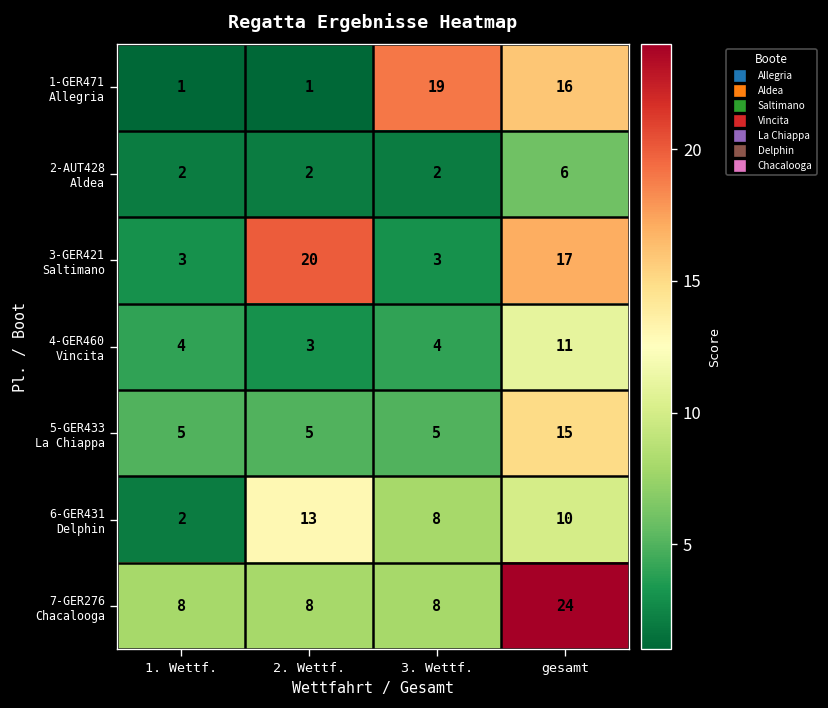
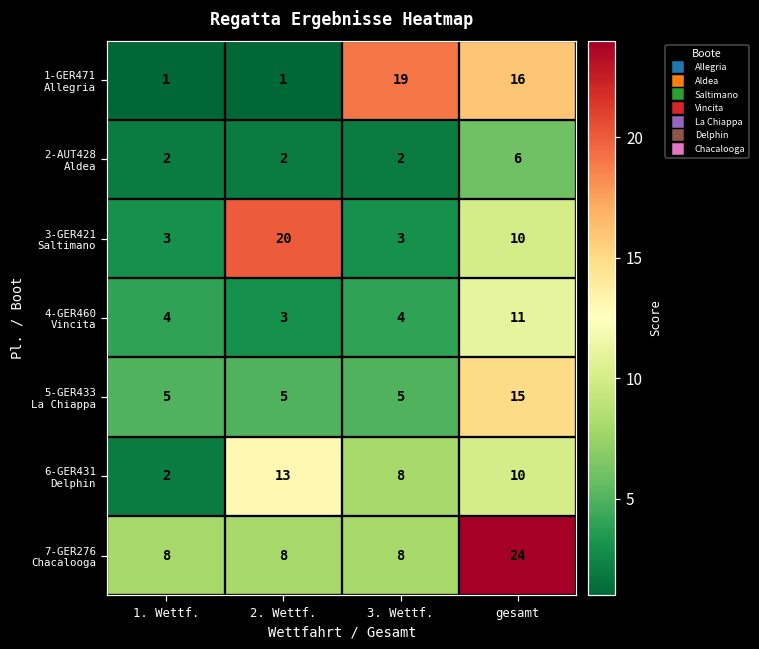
  {
    "1-GER471 Allegria": {
      "1. Wettf.": 1,
      "2. Wettf.": 1,
      "3. Wettf.": 19,
      "gesamt": 16
    },
    "2-AUT428 Aldea": {
      "1. Wettf.": 2,
      "2. Wettf.": 2,
      "3. Wettf.": 2,
      "gesamt": 6
    },
    "3-GER421 Saltimano": {
      "1. Wettf.": 3,
      "2. Wettf.": 20,
      "3. Wettf.": 3,
-     "gesamt": 17
+     "gesamt": 10
    },
    "4-GER460 Vincita": {
      "1. Wettf.": 4,
      "2. Wettf.": 3,
      "3. Wettf.": 4,
      "gesamt": 11
    },
    "5-GER433 La Chiappa": {
      "1. Wettf.": 5,
      "2. Wettf.": 5,
      "3. Wettf.": 5,
      "gesamt": 15
    },
    "6-GER431 Delphin": {
      "1. Wettf.": 2,
      "2. Wettf.": 13,
      "3. Wettf.": 8,
      "gesamt": 10
    },
    "7-GER276 Chacalooga": {
      "1. Wettf.": 8,
      "2. Wettf.": 8,
      "3. Wettf.": 8,
      "gesamt": 24
    }
  }
